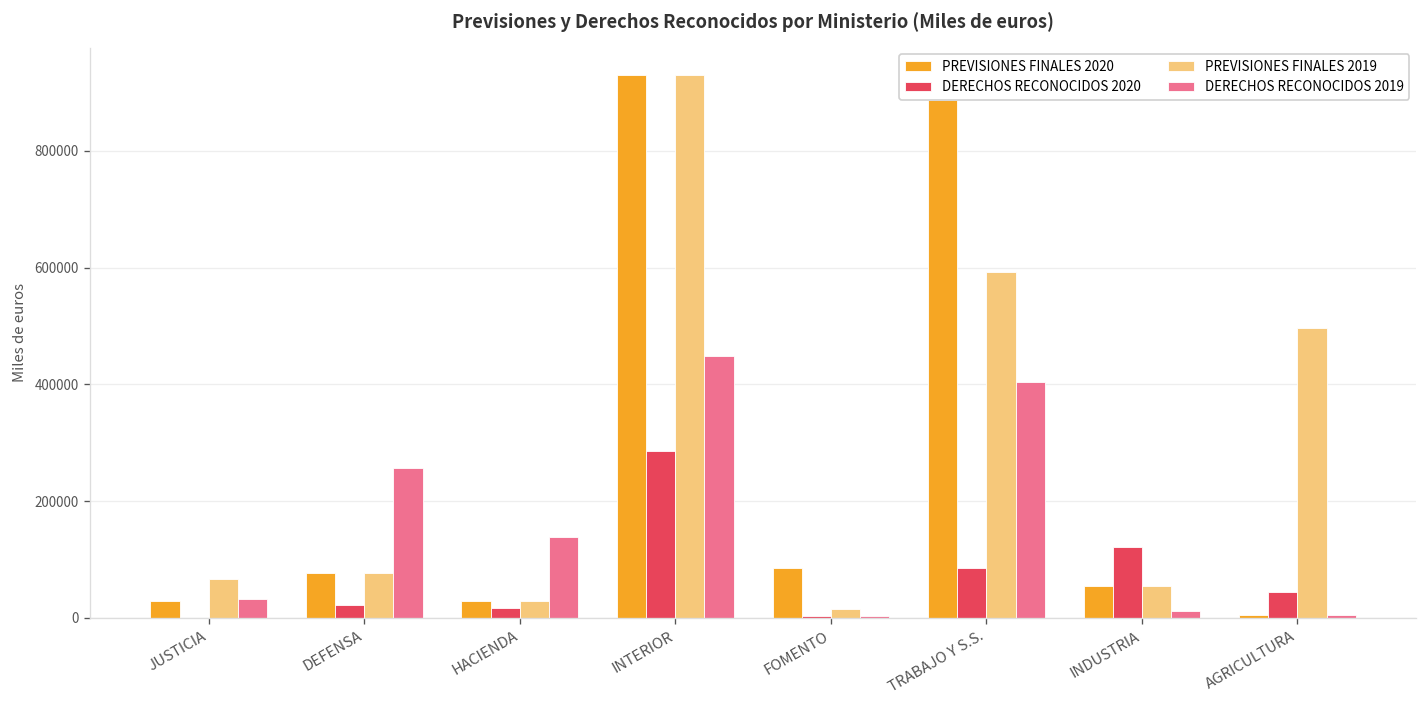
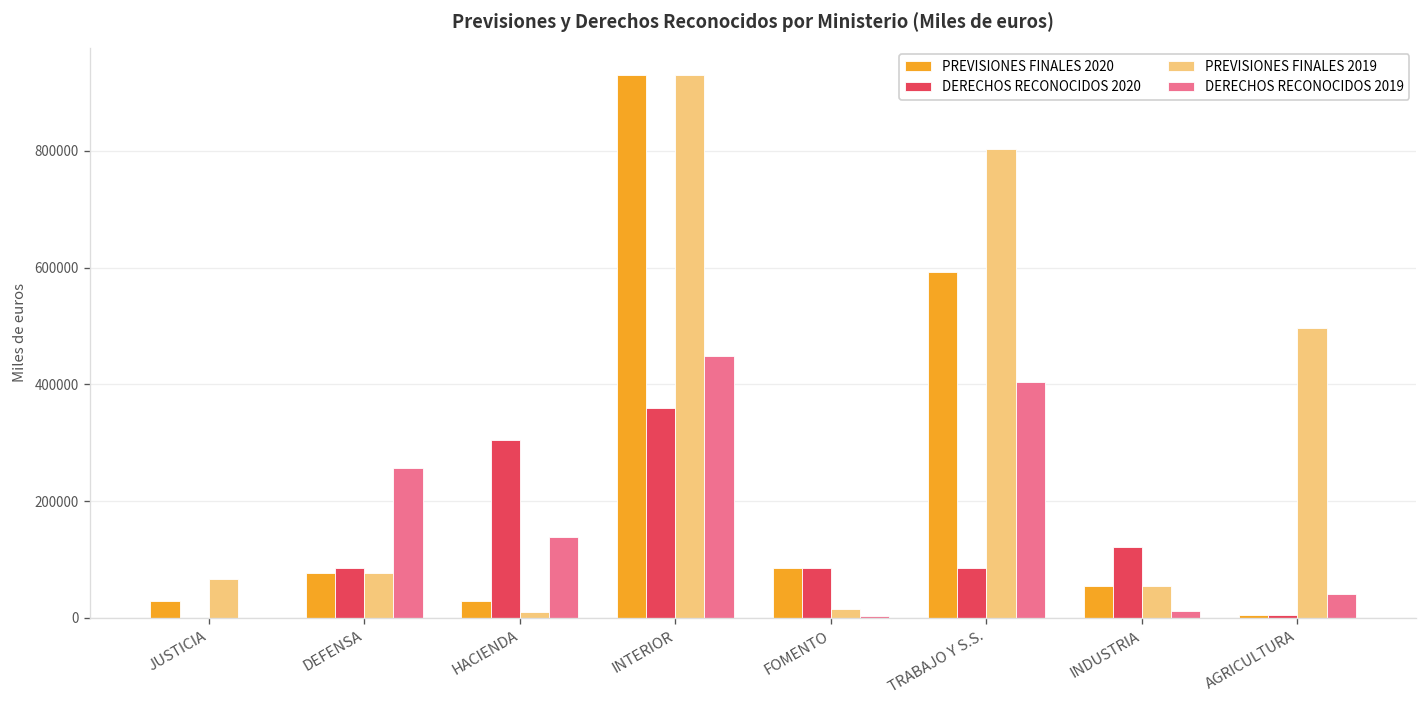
  {
    "PREVISIONES FINALES 2020": {
      "JUSTICIA": 30000,
      "DEFENSA": 80000,
      "HACIENDA": 30000,
      "INTERIOR": 930000,
      "FOMENTO": 90000,
-     "TRABAJO Y S.S.": 890000,
+     "TRABAJO Y S.S.": 590000,
      "INDUSTRIA": 50000
    },
    "DERECHOS RECONOCIDOS 2020": {
-     "DEFENSA": 20000,
-     "HACIENDA": 20000,
-     "INTERIOR": 290000,
-     "FOMENTO": 0,
+     "DEFENSA": 80000,
+     "HACIENDA": 310000,
+     "INTERIOR": 360000,
+     "FOMENTO": 90000,
      "TRABAJO Y S.S.": 90000,
      "INDUSTRIA": 120000,
-     "AGRICULTURA": 40000
+     "AGRICULTURA": 0
    },
    "PREVISIONES FINALES 2019": {
      "JUSTICIA": 70000,
      "DEFENSA": 80000,
-     "HACIENDA": 30000,
+     "HACIENDA": 10000,
      "INTERIOR": 930000,
      "FOMENTO": 20000,
-     "TRABAJO Y S.S.": 590000,
+     "TRABAJO Y S.S.": 800000,
      "INDUSTRIA": 50000,
      "AGRICULTURA": 500000
    },
    "DERECHOS RECONOCIDOS 2019": {
-     "JUSTICIA": 30000,
+     "JUSTICIA": 0,
      "DEFENSA": 260000,
      "HACIENDA": 140000,
      "INTERIOR": 450000,
      "TRABAJO Y S.S.": 400000,
      "INDUSTRIA": 10000,
-     "AGRICULTURA": 0
+     "AGRICULTURA": 40000
    }
  }
